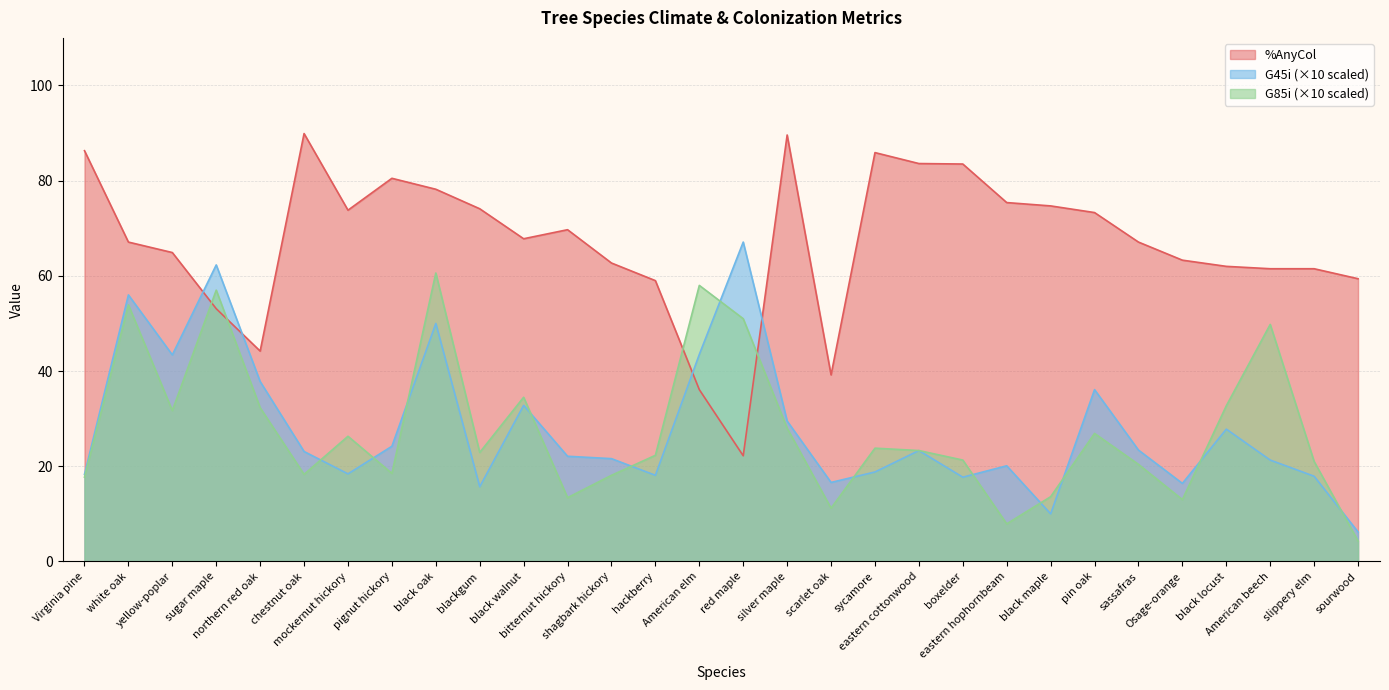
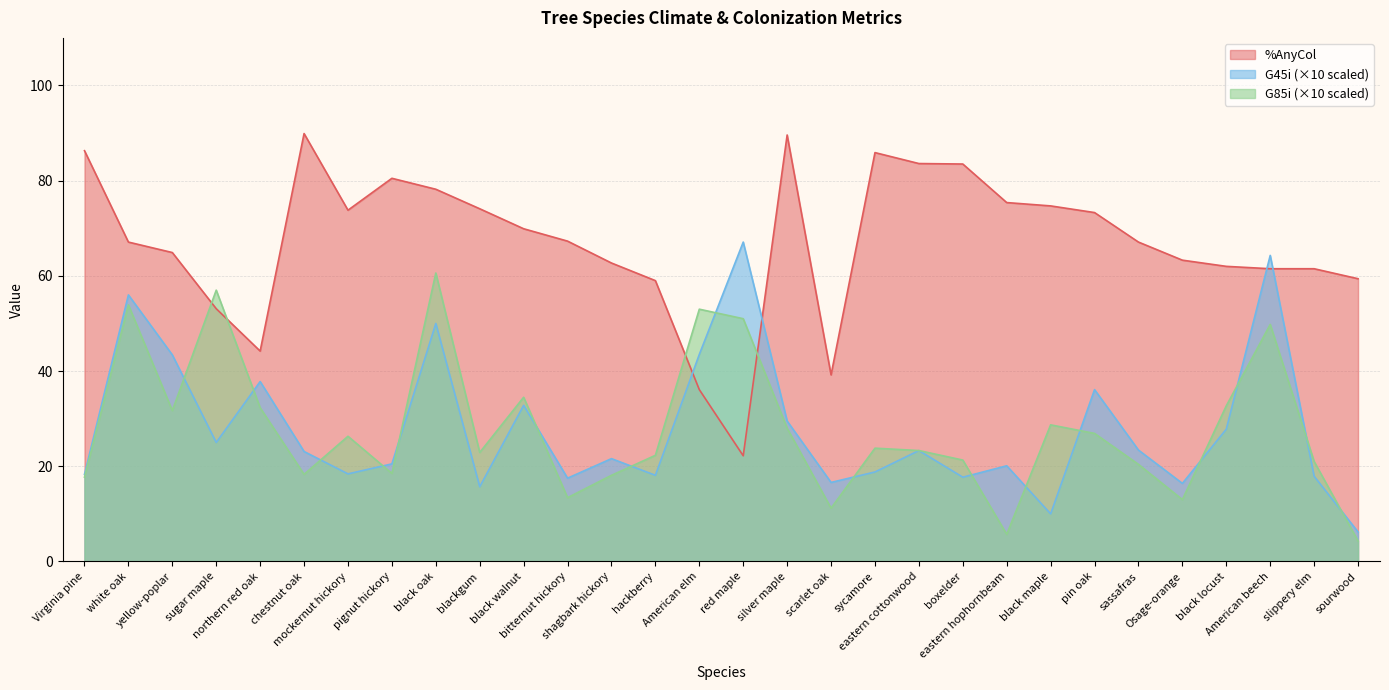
  {
    "%AnyCol": {
      "Virginia pine": 86,
      "white oak": 67,
      "yellow-poplar": 65,
      "sugar maple": 53,
      "northern red oak": 44,
      "chestnut oak": 90,
      "mockernut hickory": 74,
      "pignut hickory": 81,
      "black oak": 78,
      "blackgum": 74,
-     "black walnut": 68,
-     "bitternut hickory": 70,
+     "black walnut": 70,
+     "bitternut hickory": 67,
      "shagbark hickory": 63,
      "hackberry": 59,
      "American elm": 36,
      "red maple": 22,
      "silver maple": 90,
      "scarlet oak": 39,
      "sycamore": 86,
      "eastern cottonwood": 84,
      "boxelder": 84,
      "eastern hophornbeam": 75,
      "black maple": 75,
      "pin oak": 73,
      "sassafras": 67,
      "Osage-orange": 63,
      "black locust": 62,
      "American beech": 62,
      "slippery elm": 62,
      "sourwood": 59
    },
    "G45i (×10 scaled)": {
      "Virginia pine": 18,
      "white oak": 56,
      "yellow-poplar": 43,
-     "sugar maple": 62,
+     "sugar maple": 25,
      "northern red oak": 38,
      "chestnut oak": 23,
      "mockernut hickory": 18,
-     "pignut hickory": 24,
+     "pignut hickory": 21,
      "black oak": 50,
      "blackgum": 16,
      "black walnut": 33,
-     "bitternut hickory": 22,
+     "bitternut hickory": 18,
      "shagbark hickory": 22,
      "hackberry": 18,
      "American elm": 43,
      "red maple": 67,
      "silver maple": 30,
      "scarlet oak": 17,
      "sycamore": 19,
      "boxelder": 18,
      "eastern hophornbeam": 20,
      "black maple": 10,
      "pin oak": 36,
      "sassafras": 23,
      "Osage-orange": 16,
      "black locust": 28,
-     "American beech": 21,
+     "American beech": 64,
      "slippery elm": 18,
      "sourwood": 6
    },
    "G85i (×10 scaled)": {
      "Virginia pine": 18,
      "white oak": 54,
      "yellow-poplar": 32,
      "sugar maple": 57,
      "northern red oak": 32,
      "chestnut oak": 18,
      "mockernut hickory": 26,
      "pignut hickory": 19,
      "black oak": 61,
      "blackgum": 23,
      "black walnut": 35,
      "bitternut hickory": 13,
      "shagbark hickory": 18,
      "hackberry": 22,
-     "American elm": 58,
+     "American elm": 53,
      "red maple": 51,
      "silver maple": 28,
      "scarlet oak": 11,
      "sycamore": 24,
      "boxelder": 21,
-     "eastern hophornbeam": 8,
-     "black maple": 14,
+     "eastern hophornbeam": 6,
+     "black maple": 29,
      "pin oak": 27,
      "sassafras": 20,
      "Osage-orange": 13,
      "black locust": 33,
      "American beech": 50,
      "slippery elm": 21,
      "sourwood": 4
    }
  }
